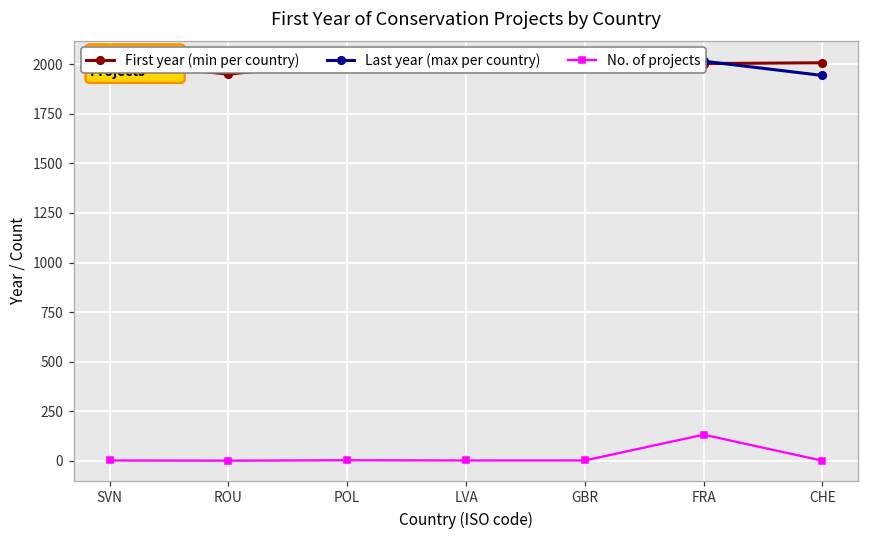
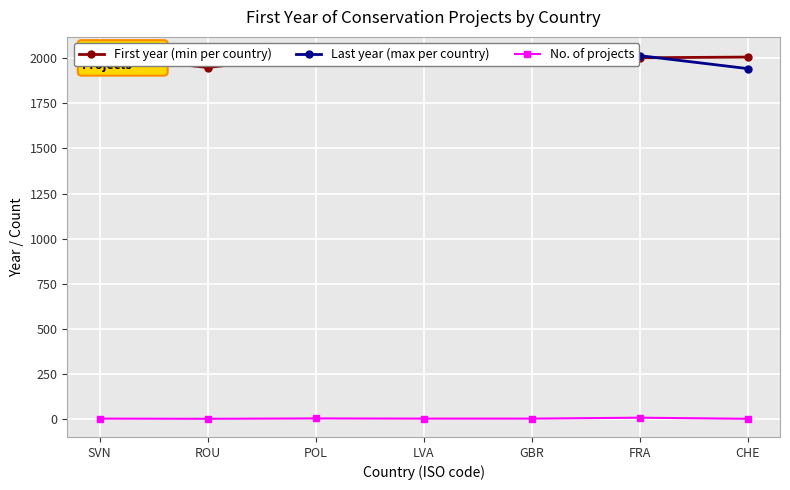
  {
    "First year (min per country)": {
      "ROU": 1950,
      "CHE": 2010
    },
    "Last year (max per country)": {
      "CHE": 1940
    },
    "No. of projects": {
      "SVN": 0,
      "ROU": 0,
      "POL": 0,
      "LVA": 0,
      "GBR": 0,
-     "FRA": 130,
+     "FRA": 10,
      "CHE": 0
    }
  }
